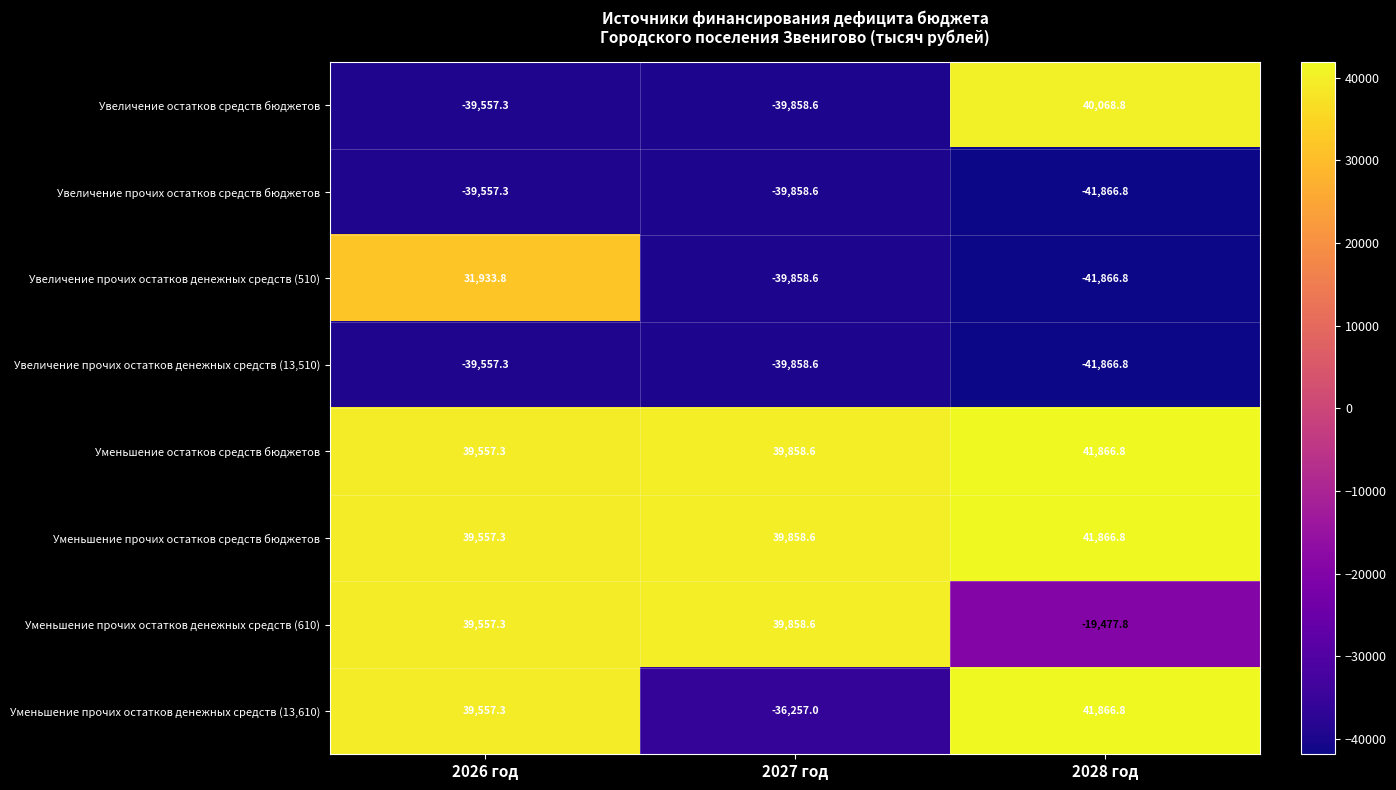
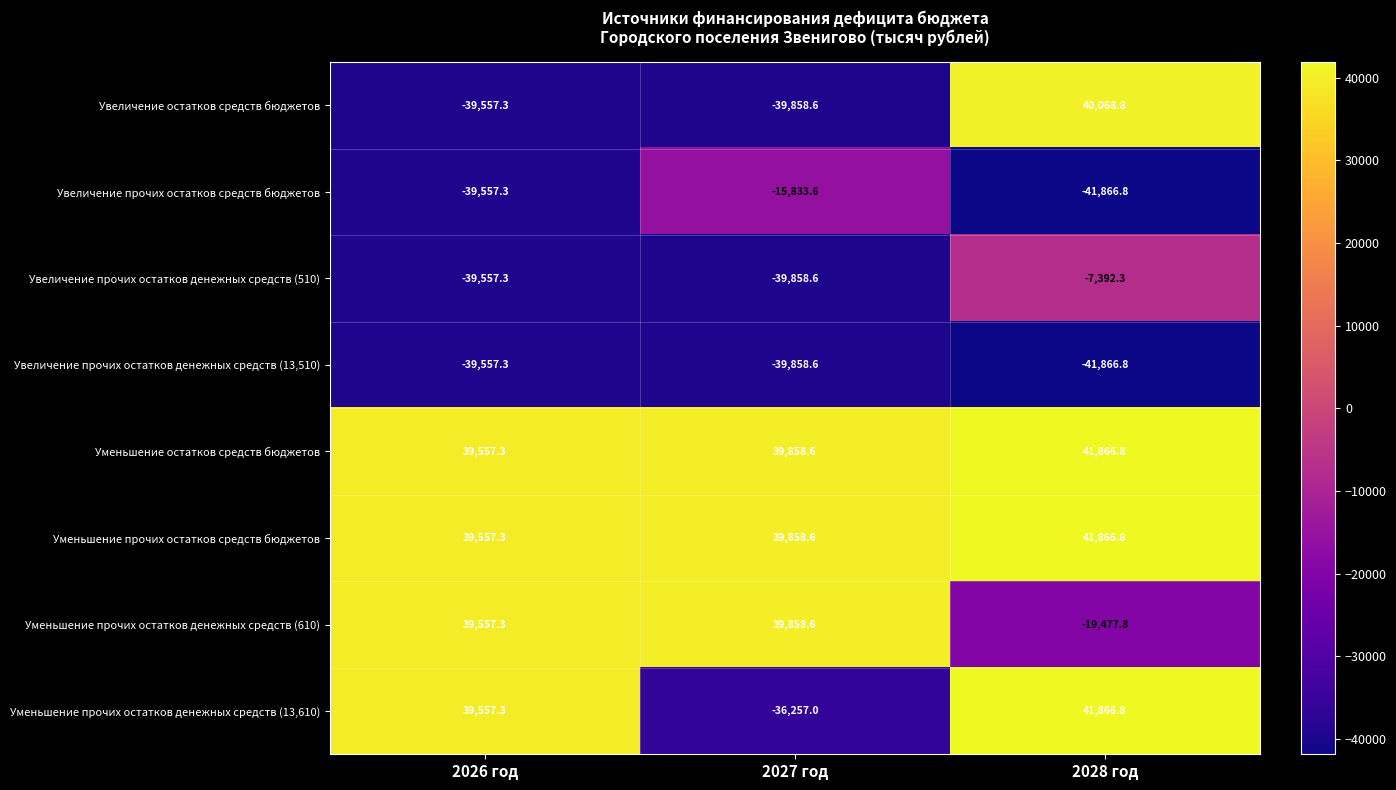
  {
    "Увеличение остатков средств бюджетов": {
      "2026 год": "-39,557.3",
      "2027 год": "-39,858.6",
      "2028 год": "40,068.8"
    },
    "Увеличение прочих остатков средств бюджетов": {
      "2026 год": "-39,557.3",
-     "2027 год": "-39,858.6",
+     "2027 год": "-15,833.6",
      "2028 год": "-41,866.8"
    },
    "Увеличение прочих остатков денежных средств (510)": {
-     "2026 год": "31,933.8",
+     "2026 год": "-39,557.3",
      "2027 год": "-39,858.6",
-     "2028 год": "-41,866.8"
+     "2028 год": "-7,392.3"
    },
    "Увеличение прочих остатков денежных средств (13,510)": {
      "2026 год": "-39,557.3",
      "2027 год": "-39,858.6",
      "2028 год": "-41,866.8"
    },
    "Уменьшение остатков средств бюджетов": {
      "2026 год": "39,557.3",
      "2027 год": "39,858.6",
      "2028 год": "41,866.8"
    },
    "Уменьшение прочих остатков средств бюджетов": {
      "2026 год": "39,557.3",
      "2027 год": "39,858.6",
      "2028 год": "41,866.8"
    },
    "Уменьшение прочих остатков денежных средств (610)": {
      "2026 год": "39,557.3",
      "2027 год": "39,858.6",
      "2028 год": "-19,477.8"
    },
    "Уменьшение прочих остатков денежных средств (13,610)": {
      "2026 год": "39,557.3",
      "2027 год": "-36,257.0",
      "2028 год": "41,866.8"
    }
  }
